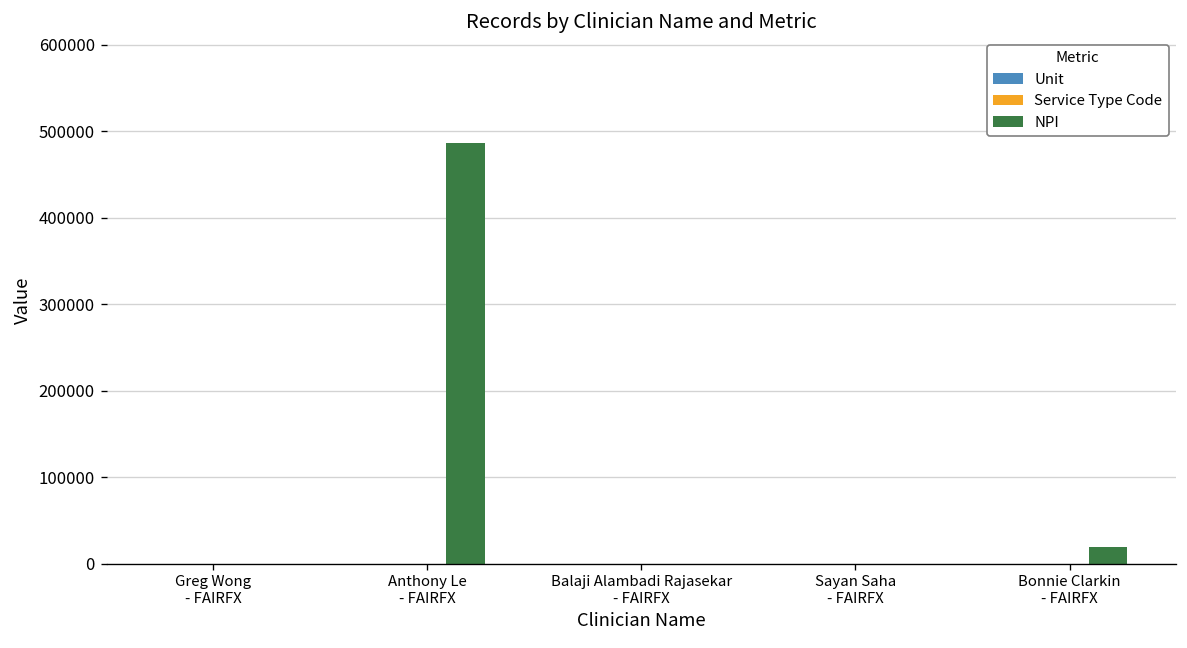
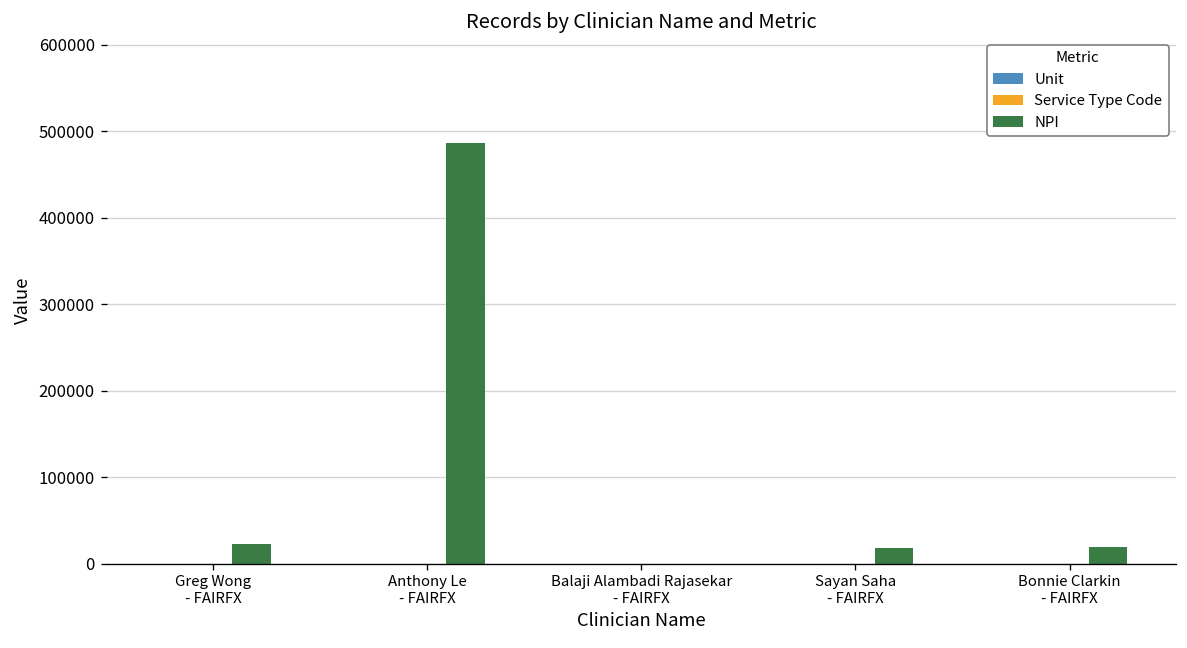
  {
    "NPI": {
-     "Greg Wong - FAIRFX": 0,
+     "Greg Wong - FAIRFX": 20000,
      "Anthony Le - FAIRFX": 490000,
-     "Sayan Saha - FAIRFX": 0,
+     "Sayan Saha - FAIRFX": 20000,
      "Bonnie Clarkin - FAIRFX": 20000
    }
  }
